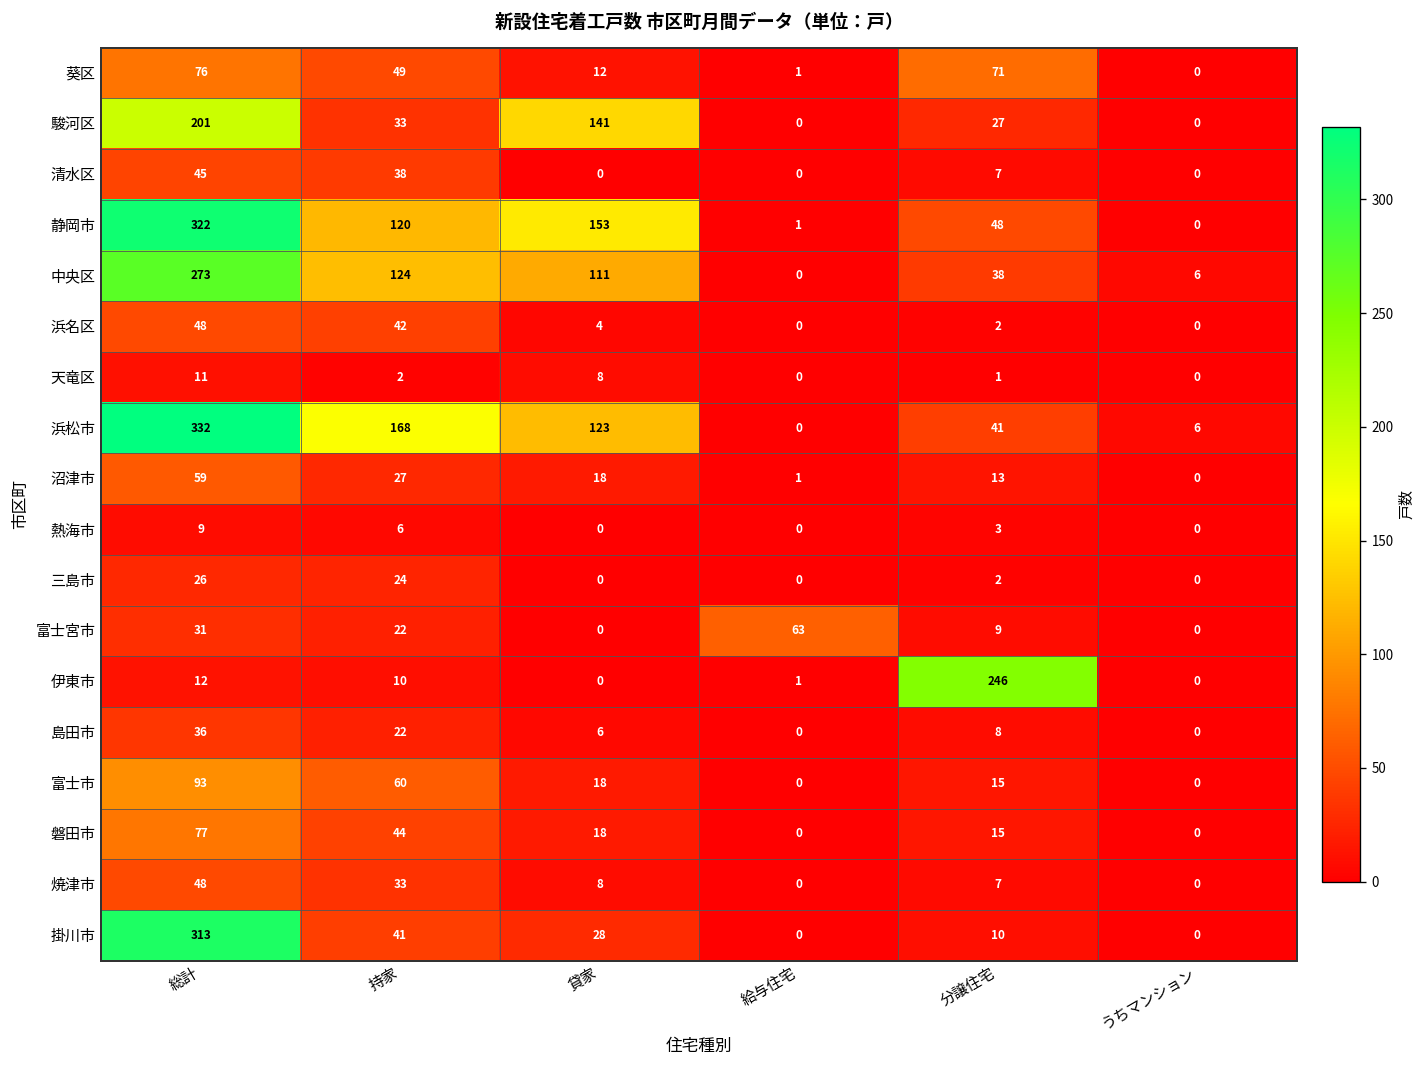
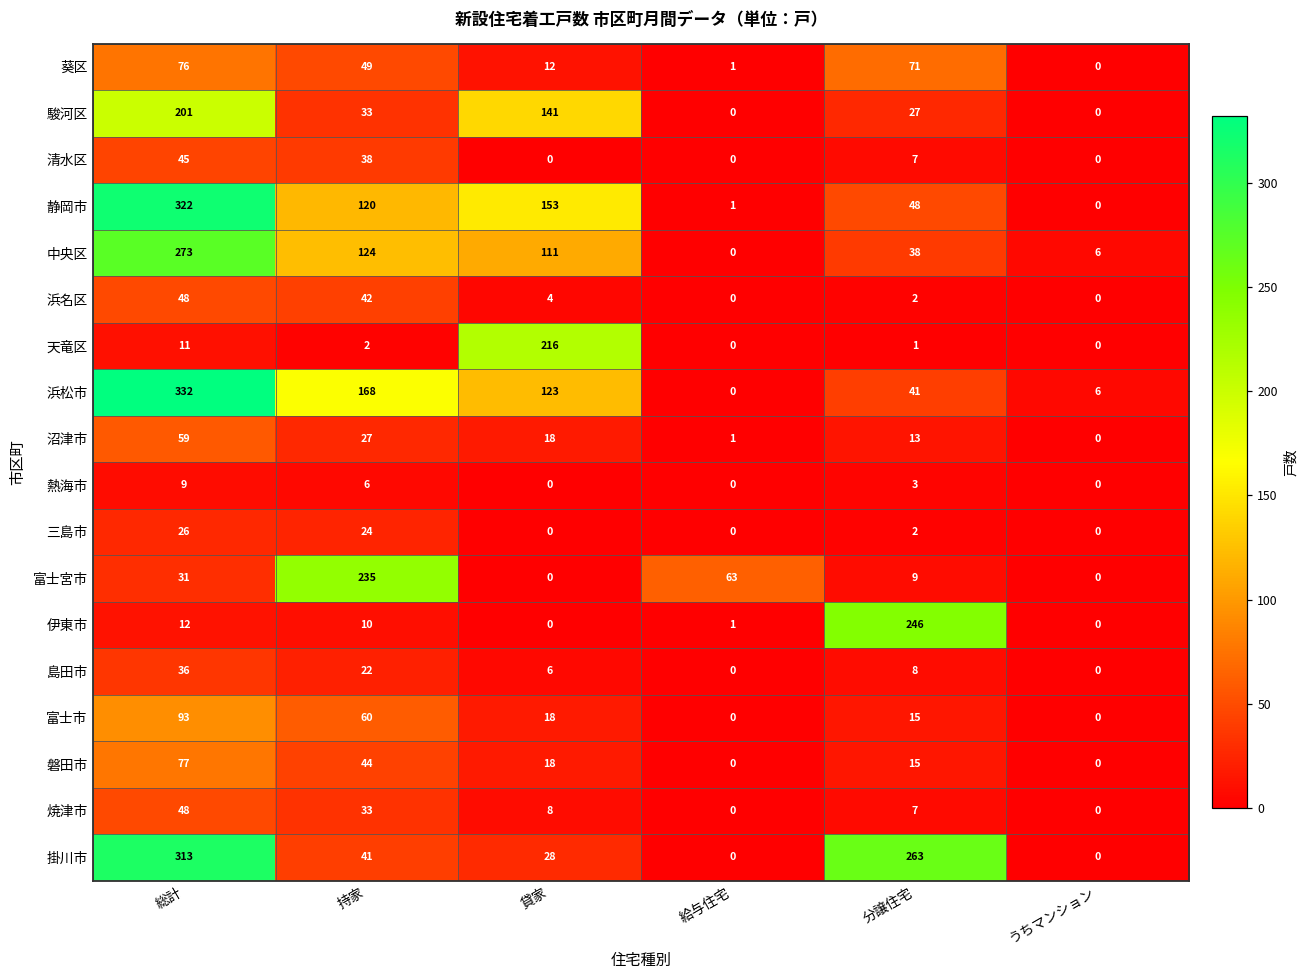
  {
    "葵区": {
      "総計": 76,
      "持家": 49,
      "貸家": 12,
      "給与住宅": 1,
      "分譲住宅": 71,
      "うちマンション": 0
    },
    "駿河区": {
      "総計": 201,
      "持家": 33,
      "貸家": 141,
      "給与住宅": 0,
      "分譲住宅": 27,
      "うちマンション": 0
    },
    "清水区": {
      "総計": 45,
      "持家": 38,
      "貸家": 0,
      "給与住宅": 0,
      "分譲住宅": 7,
      "うちマンション": 0
    },
    "静岡市": {
      "総計": 322,
      "持家": 120,
      "貸家": 153,
      "給与住宅": 1,
      "分譲住宅": 48,
      "うちマンション": 0
    },
    "中央区": {
      "総計": 273,
      "持家": 124,
      "貸家": 111,
      "給与住宅": 0,
      "分譲住宅": 38,
      "うちマンション": 6
    },
    "浜名区": {
      "総計": 48,
      "持家": 42,
      "貸家": 4,
      "給与住宅": 0,
      "分譲住宅": 2,
      "うちマンション": 0
    },
    "天竜区": {
      "総計": 11,
      "持家": 2,
-     "貸家": 8,
+     "貸家": 216,
      "給与住宅": 0,
      "分譲住宅": 1,
      "うちマンション": 0
    },
    "浜松市": {
      "総計": 332,
      "持家": 168,
      "貸家": 123,
      "給与住宅": 0,
      "分譲住宅": 41,
      "うちマンション": 6
    },
    "沼津市": {
      "総計": 59,
      "持家": 27,
      "貸家": 18,
      "給与住宅": 1,
      "分譲住宅": 13,
      "うちマンション": 0
    },
    "熱海市": {
      "総計": 9,
      "持家": 6,
      "貸家": 0,
      "給与住宅": 0,
      "分譲住宅": 3,
      "うちマンション": 0
    },
    "三島市": {
      "総計": 26,
      "持家": 24,
      "貸家": 0,
      "給与住宅": 0,
      "分譲住宅": 2,
      "うちマンション": 0
    },
    "富士宮市": {
      "総計": 31,
-     "持家": 22,
+     "持家": 235,
      "貸家": 0,
      "給与住宅": 63,
      "分譲住宅": 9,
      "うちマンション": 0
    },
    "伊東市": {
      "総計": 12,
      "持家": 10,
      "貸家": 0,
      "給与住宅": 1,
      "分譲住宅": 246,
      "うちマンション": 0
    },
    "島田市": {
      "総計": 36,
      "持家": 22,
      "貸家": 6,
      "給与住宅": 0,
      "分譲住宅": 8,
      "うちマンション": 0
    },
    "富士市": {
      "総計": 93,
      "持家": 60,
      "貸家": 18,
      "給与住宅": 0,
      "分譲住宅": 15,
      "うちマンション": 0
    },
    "磐田市": {
      "総計": 77,
      "持家": 44,
      "貸家": 18,
      "給与住宅": 0,
      "分譲住宅": 15,
      "うちマンション": 0
    },
    "焼津市": {
      "総計": 48,
      "持家": 33,
      "貸家": 8,
      "給与住宅": 0,
      "分譲住宅": 7,
      "うちマンション": 0
    },
    "掛川市": {
      "総計": 313,
      "持家": 41,
      "貸家": 28,
      "給与住宅": 0,
-     "分譲住宅": 10,
+     "分譲住宅": 263,
      "うちマンション": 0
    }
  }
